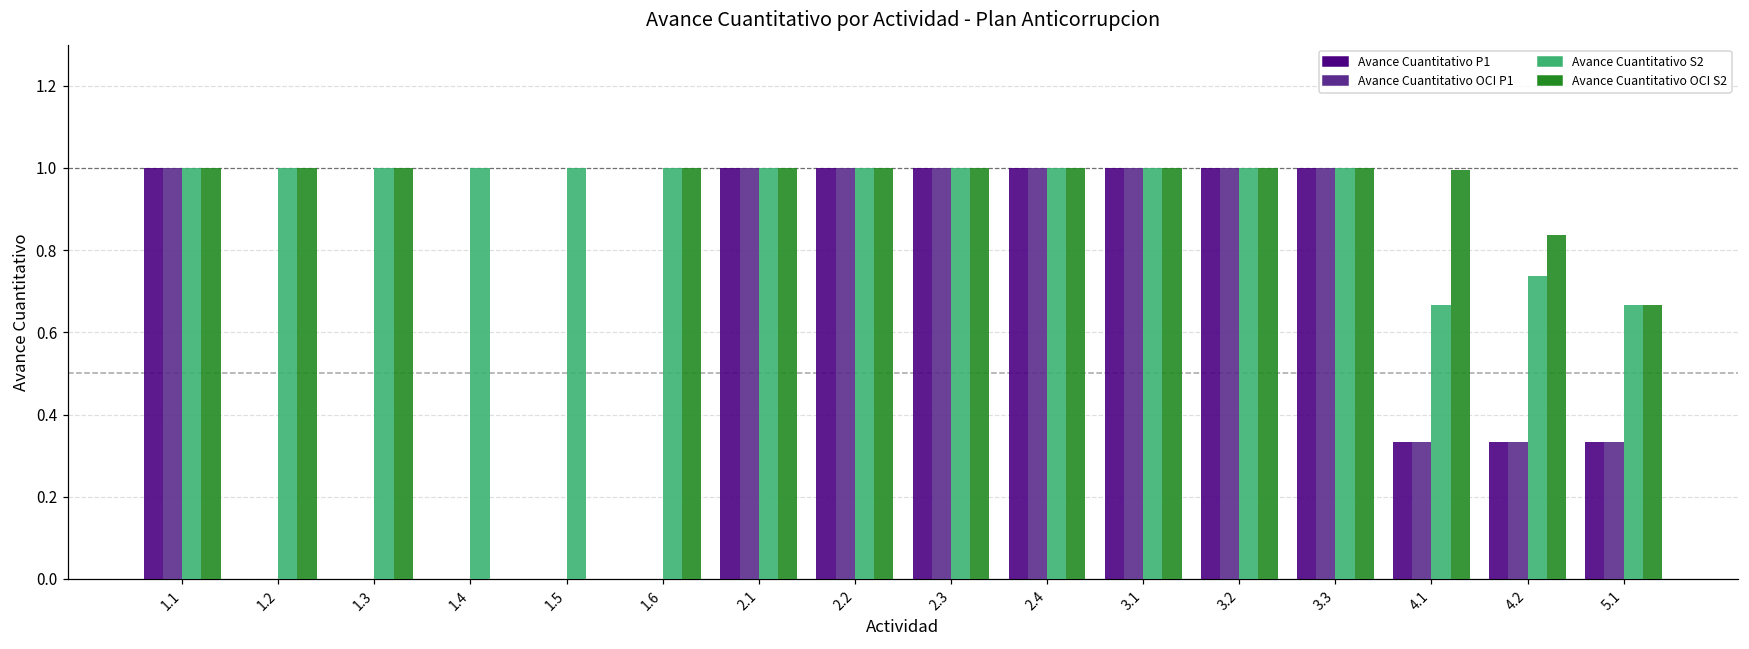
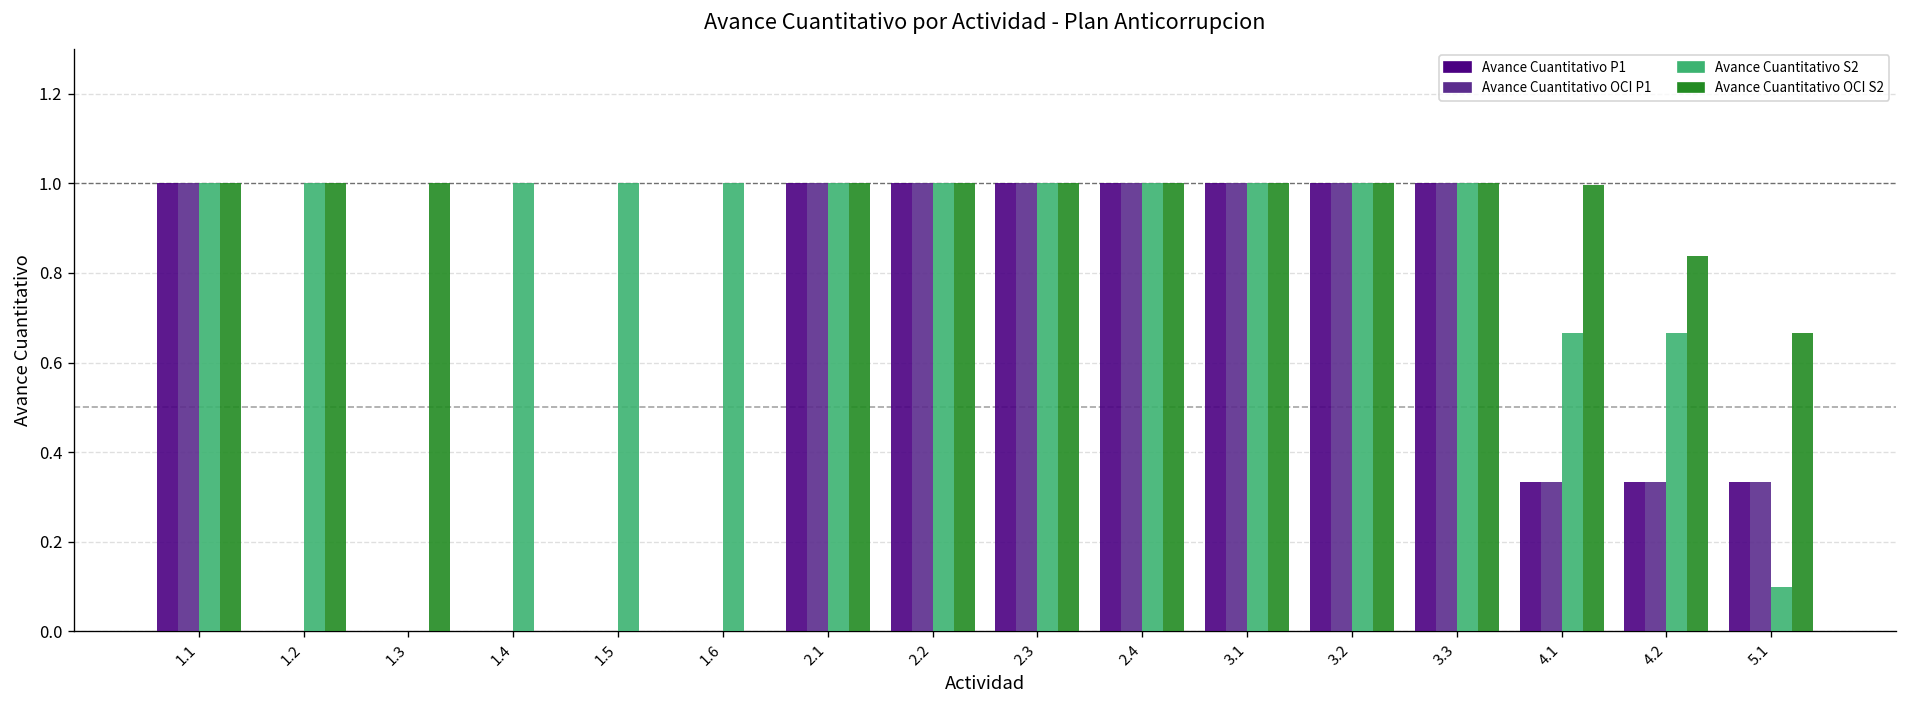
  {
    "Avance Cuantitativo S2": {
      "1.1": 1.00,
      "1.2": 1.00,
-     "1.3": 1,
+     "1.3": 0,
      "1.4": 1.00,
      "1.5": 1.00,
      "1.6": 1.00,
      "2.1": 1.00,
      "2.2": 1.00,
      "2.3": 1.00,
      "2.4": 1.00,
      "3.1": 1.00,
      "3.2": 1.00,
      "3.3": 1.00,
      "4.1": 0.67,
-     "4.2": 0.74,
-     "5.1": 0.67
+     "4.2": 0.67,
+     "5.1": 0.10
    },
    "Avance Cuantitativo OCI S2": {
      "1.1": 1,
      "1.2": 1,
      "1.3": 1,
      "1.4": 0,
      "1.5": 0,
-     "1.6": 1,
+     "1.6": 0,
      "2.1": 1,
      "2.2": 1,
      "2.3": 1,
      "2.4": 1,
      "3.1": 1,
      "3.2": 1,
      "3.3": 1,
      "4.1": 1,
      "4.2": 0.84,
      "5.1": 0.67
    }
  }
